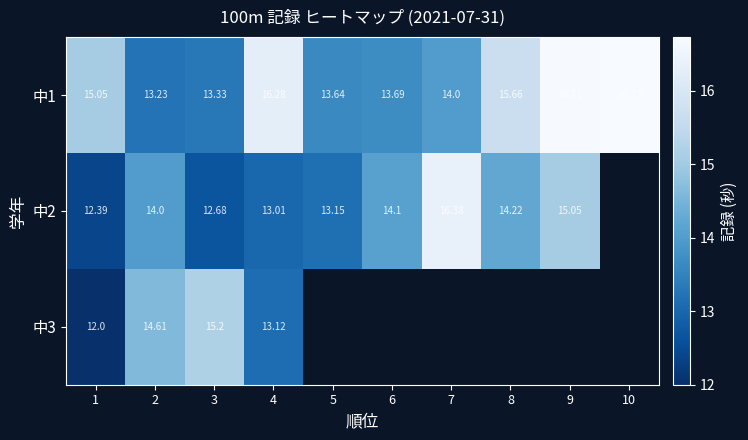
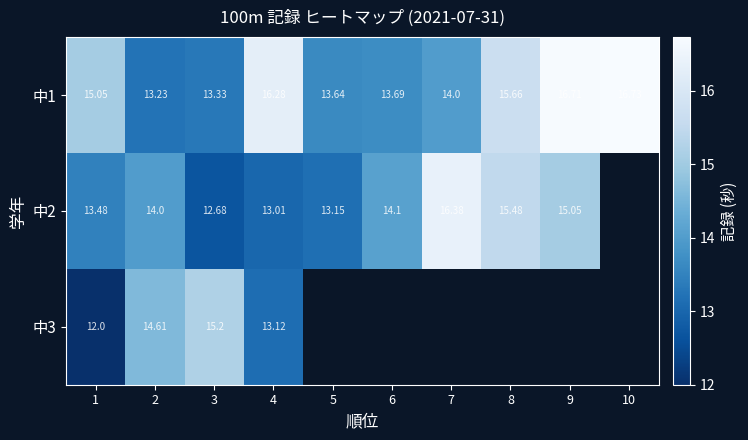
  {
    "中1": {
      "1": 15.05,
      "2": 13.23,
      "3": 13.33,
      "5": 13.64,
      "6": 13.69,
      "7": 14.0,
      "8": 15.66
    },
    "中2": {
-     "1": 12.39,
+     "1": 13.48,
      "2": 14.0,
      "3": 12.68,
      "4": 13.01,
      "5": 13.15,
      "6": 14.1,
-     "8": 14.22,
+     "8": 15.48,
      "9": 15.05
    },
    "中3": {
      "1": 12.0,
      "2": 14.61,
      "3": 15.2,
      "4": 13.12
    }
  }
